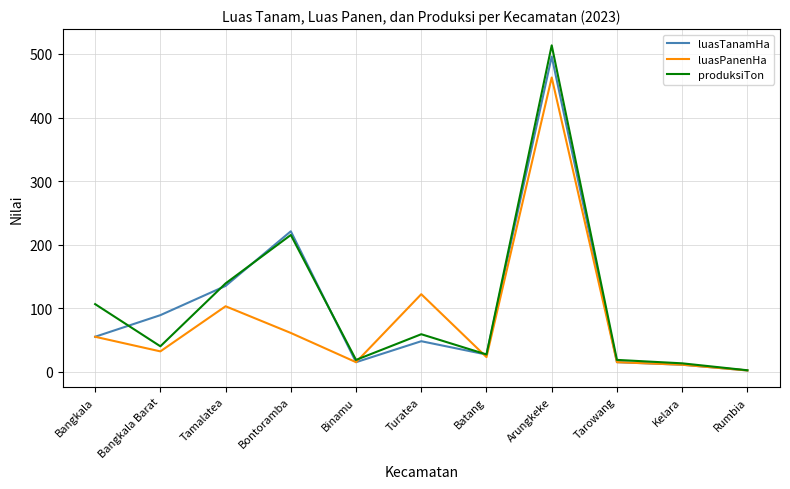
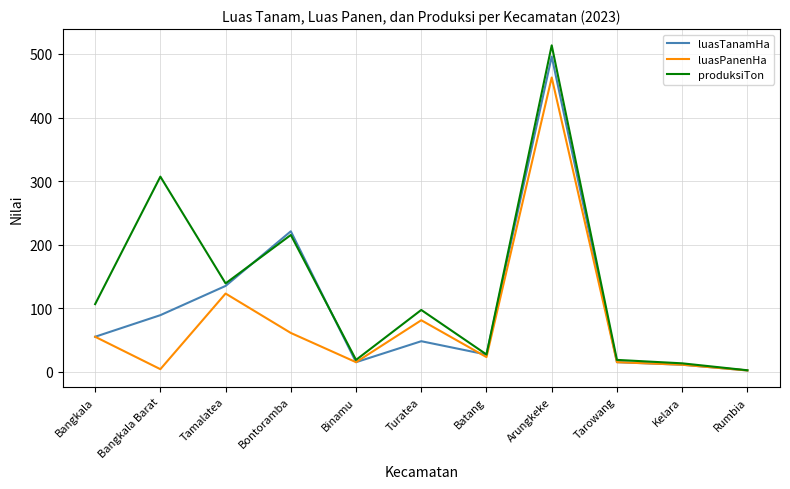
  {
    "luasTanamHa": {
      "Bangkala Barat": 90,
      "Bontoramba": 220,
      "Turatea": 50,
      "Arungkeke": 500
    },
    "luasPanenHa": {
-     "Bangkala Barat": 30,
-     "Tamalatea": 100,
+     "Bangkala Barat": 0,
+     "Tamalatea": 120,
      "Bontoramba": 60,
-     "Turatea": 120,
+     "Turatea": 80,
      "Arungkeke": 460
    },
    "produksiTon": {
      "Bangkala": 110,
-     "Bangkala Barat": 40,
+     "Bangkala Barat": 310,
      "Bontoramba": 220,
-     "Turatea": 60,
+     "Turatea": 100,
      "Arungkeke": 510
    }
  }
